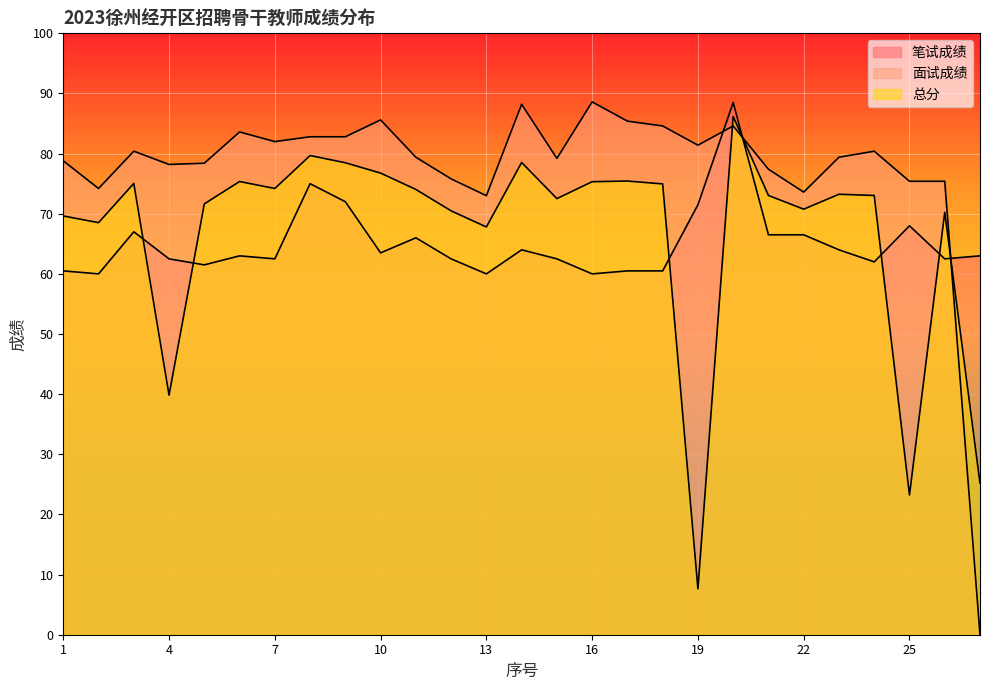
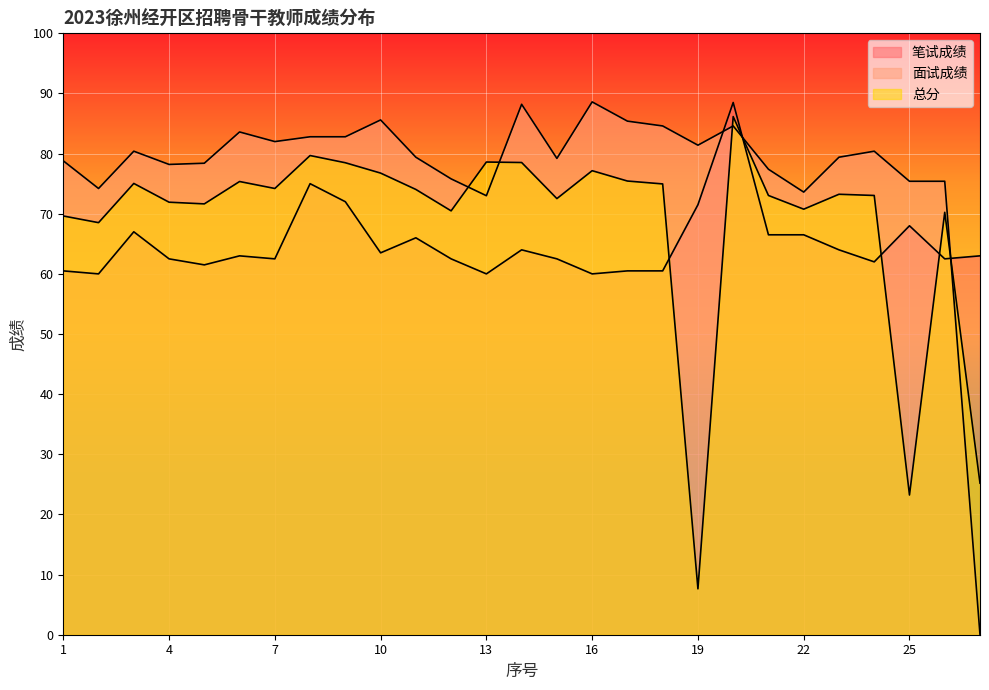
  {
    "总分": {
      "1": 70,
-     "4": 40,
+     "4": 72,
      "7": 74,
      "10": 77,
-     "13": 68,
-     "16": 75,
+     "13": 79,
+     "16": 77,
      "19": 8,
      "22": 71,
      "25": 23
    }
  }
